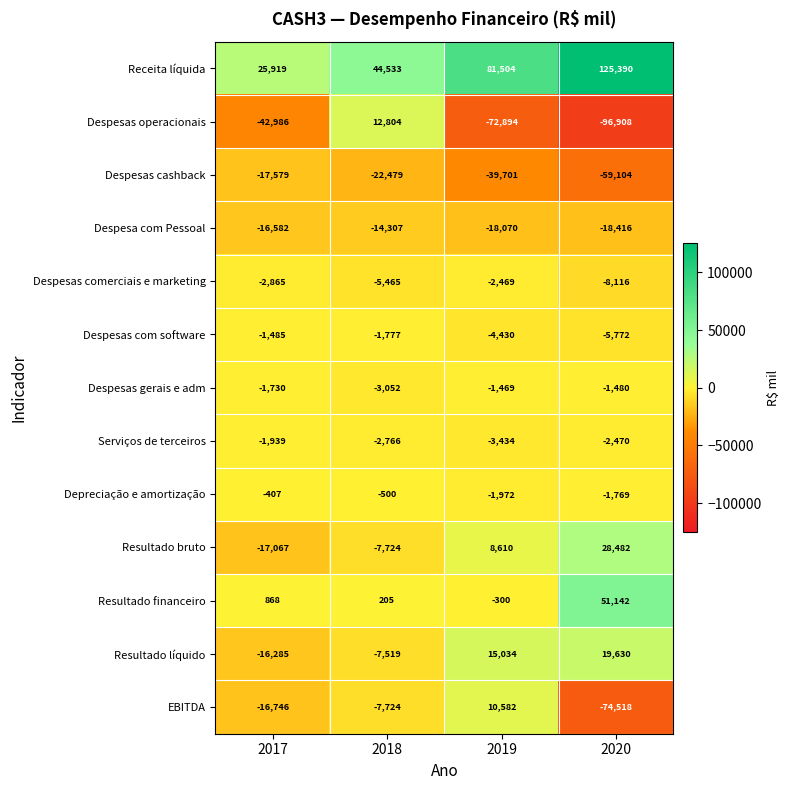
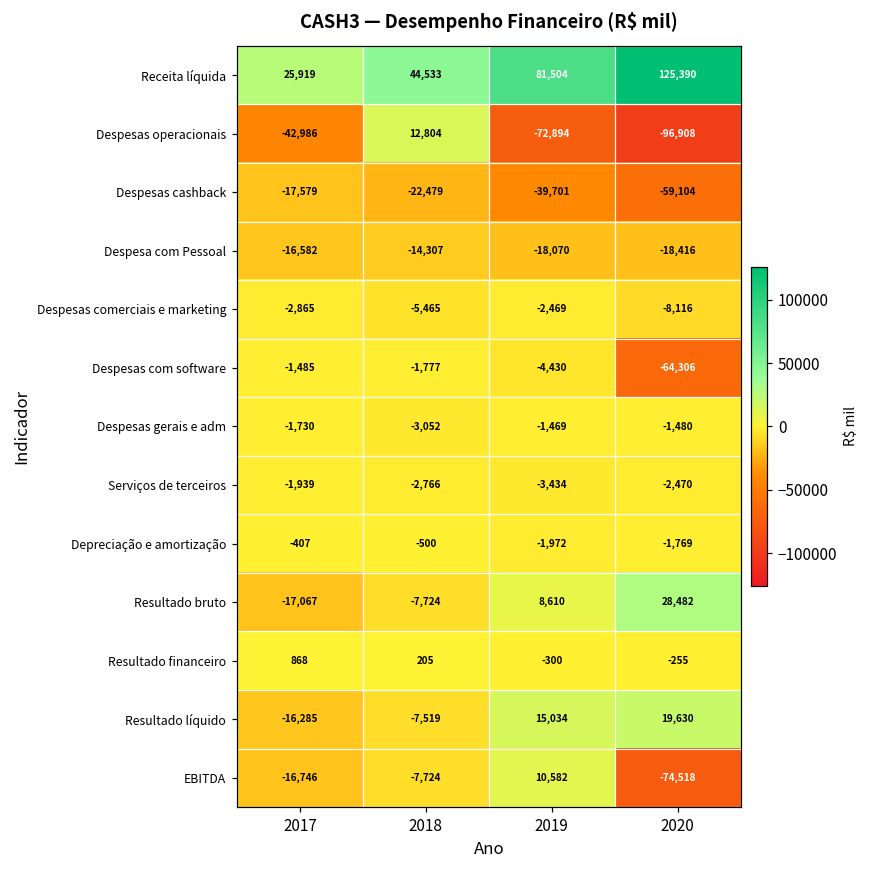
  {
    "Receita líquida": {
      "2017": "25,919",
      "2018": "44,533",
      "2019": "81,504",
      "2020": "125,390"
    },
    "Despesas operacionais": {
      "2017": "-42,986",
      "2018": "12,804",
      "2019": "-72,894",
      "2020": "-96,908"
    },
    "Despesas cashback": {
      "2017": "-17,579",
      "2018": "-22,479",
      "2019": "-39,701",
      "2020": "-59,104"
    },
    "Despesa com Pessoal": {
      "2017": "-16,582",
      "2018": "-14,307",
      "2019": "-18,070",
      "2020": "-18,416"
    },
    "Despesas comerciais e marketing": {
      "2017": "-2,865",
      "2018": "-5,465",
      "2019": "-2,469",
      "2020": "-8,116"
    },
    "Despesas com software": {
      "2017": "-1,485",
      "2018": "-1,777",
      "2019": "-4,430",
-     "2020": "-5,772"
+     "2020": "-64,306"
    },
    "Despesas gerais e adm": {
      "2017": "-1,730",
      "2018": "-3,052",
      "2019": "-1,469",
      "2020": "-1,480"
    },
    "Serviços de terceiros": {
      "2017": "-1,939",
      "2018": "-2,766",
      "2019": "-3,434",
      "2020": "-2,470"
    },
    "Depreciação e amortização": {
      "2017": "-407",
      "2018": "-500",
      "2019": "-1,972",
      "2020": "-1,769"
    },
    "Resultado bruto": {
      "2017": "-17,067",
      "2018": "-7,724",
      "2019": "8,610",
      "2020": "28,482"
    },
    "Resultado financeiro": {
      "2017": "868",
      "2018": "205",
      "2019": "-300",
-     "2020": "51,142"
+     "2020": "-255"
    },
    "Resultado líquido": {
      "2017": "-16,285",
      "2018": "-7,519",
      "2019": "15,034",
      "2020": "19,630"
    },
    "EBITDA": {
      "2017": "-16,746",
      "2018": "-7,724",
      "2019": "10,582",
      "2020": "-74,518"
    }
  }
